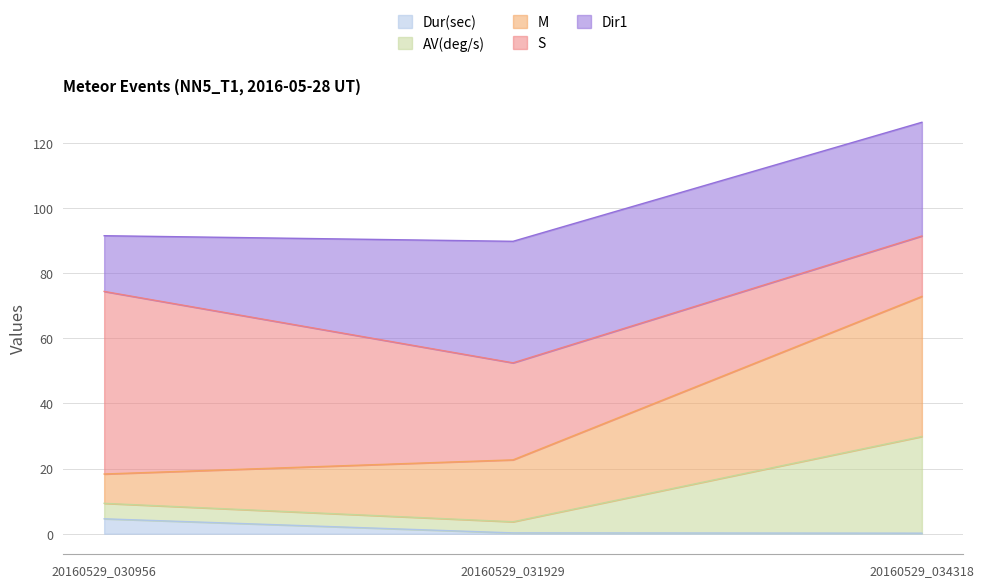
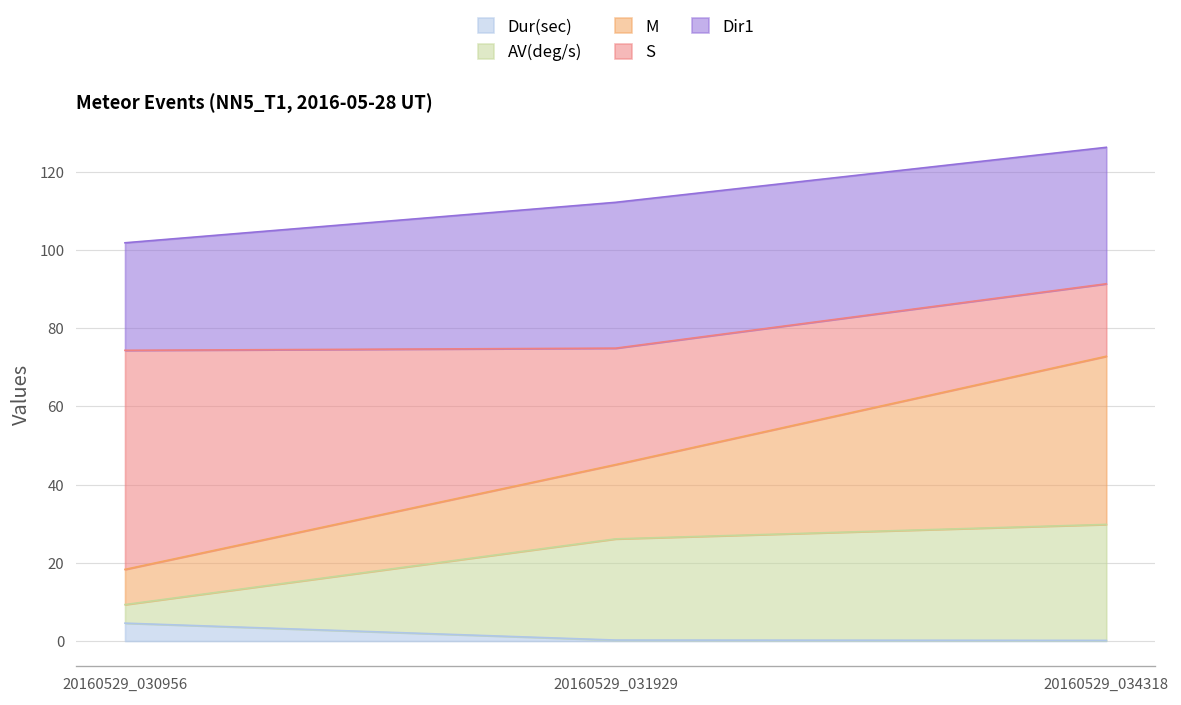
  {
    "Dur(sec)": {
      "20160529_030956": 5,
      "20160529_031929": 0,
      "20160529_034318": 0
    },
    "AV(deg/s)": {
      "20160529_030956": 5,
-     "20160529_031929": 3,
+     "20160529_031929": 26,
      "20160529_034318": 30
    },
    "Dir1": {
-     "20160529_030956": 17,
+     "20160529_030956": 28,
      "20160529_031929": 37,
      "20160529_034318": 35
    }
  }
